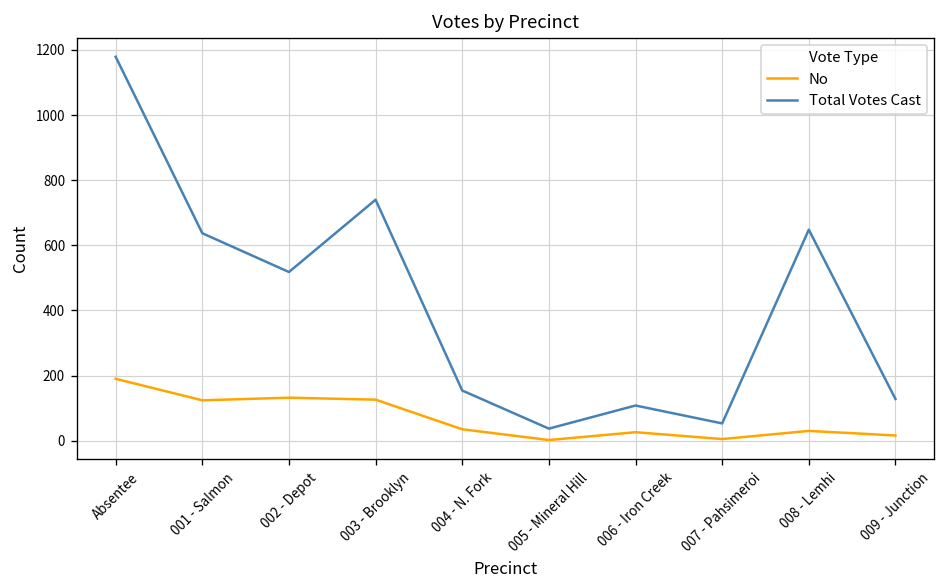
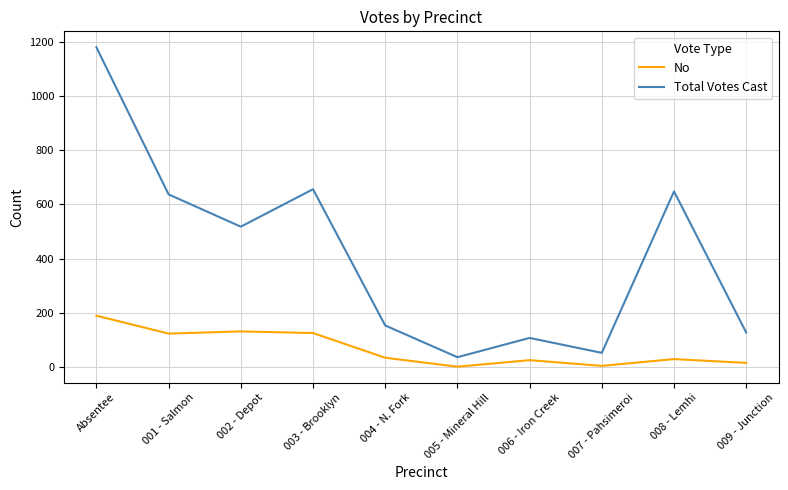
  {
    "No": {
      "Absentee": 190,
      "001 - Salmon": 120,
      "002 - Depot": 130,
      "003 - Brooklyn": 130,
      "004 - N. Fork": 40,
      "005 - Mineral Hill": 0,
      "006 - Iron Creek": 30,
      "007 - Pahsimeroi": 10,
      "008 - Lemhi": 30,
      "009 - Junction": 20
    },
    "Total Votes Cast": {
      "Absentee": 1180,
      "001 - Salmon": 640,
      "002 - Depot": 520,
-     "003 - Brooklyn": 740,
+     "003 - Brooklyn": 660,
      "004 - N. Fork": 150,
      "005 - Mineral Hill": 40,
      "006 - Iron Creek": 110,
      "007 - Pahsimeroi": 50,
      "008 - Lemhi": 650,
      "009 - Junction": 130
    }
  }
